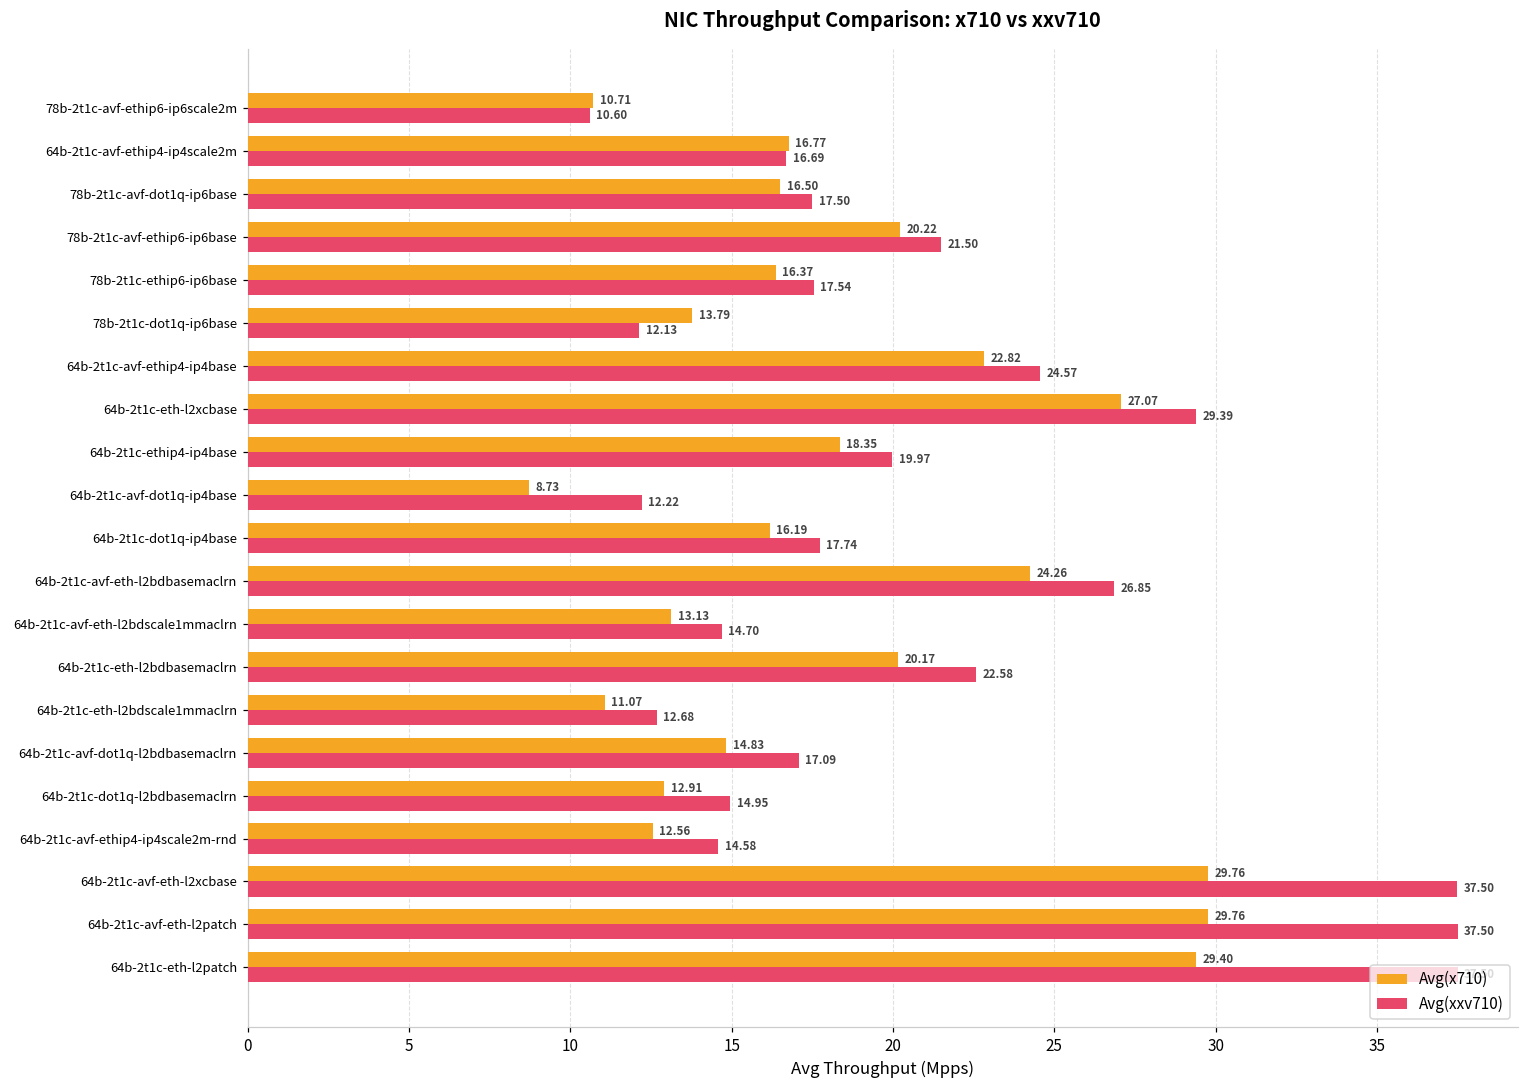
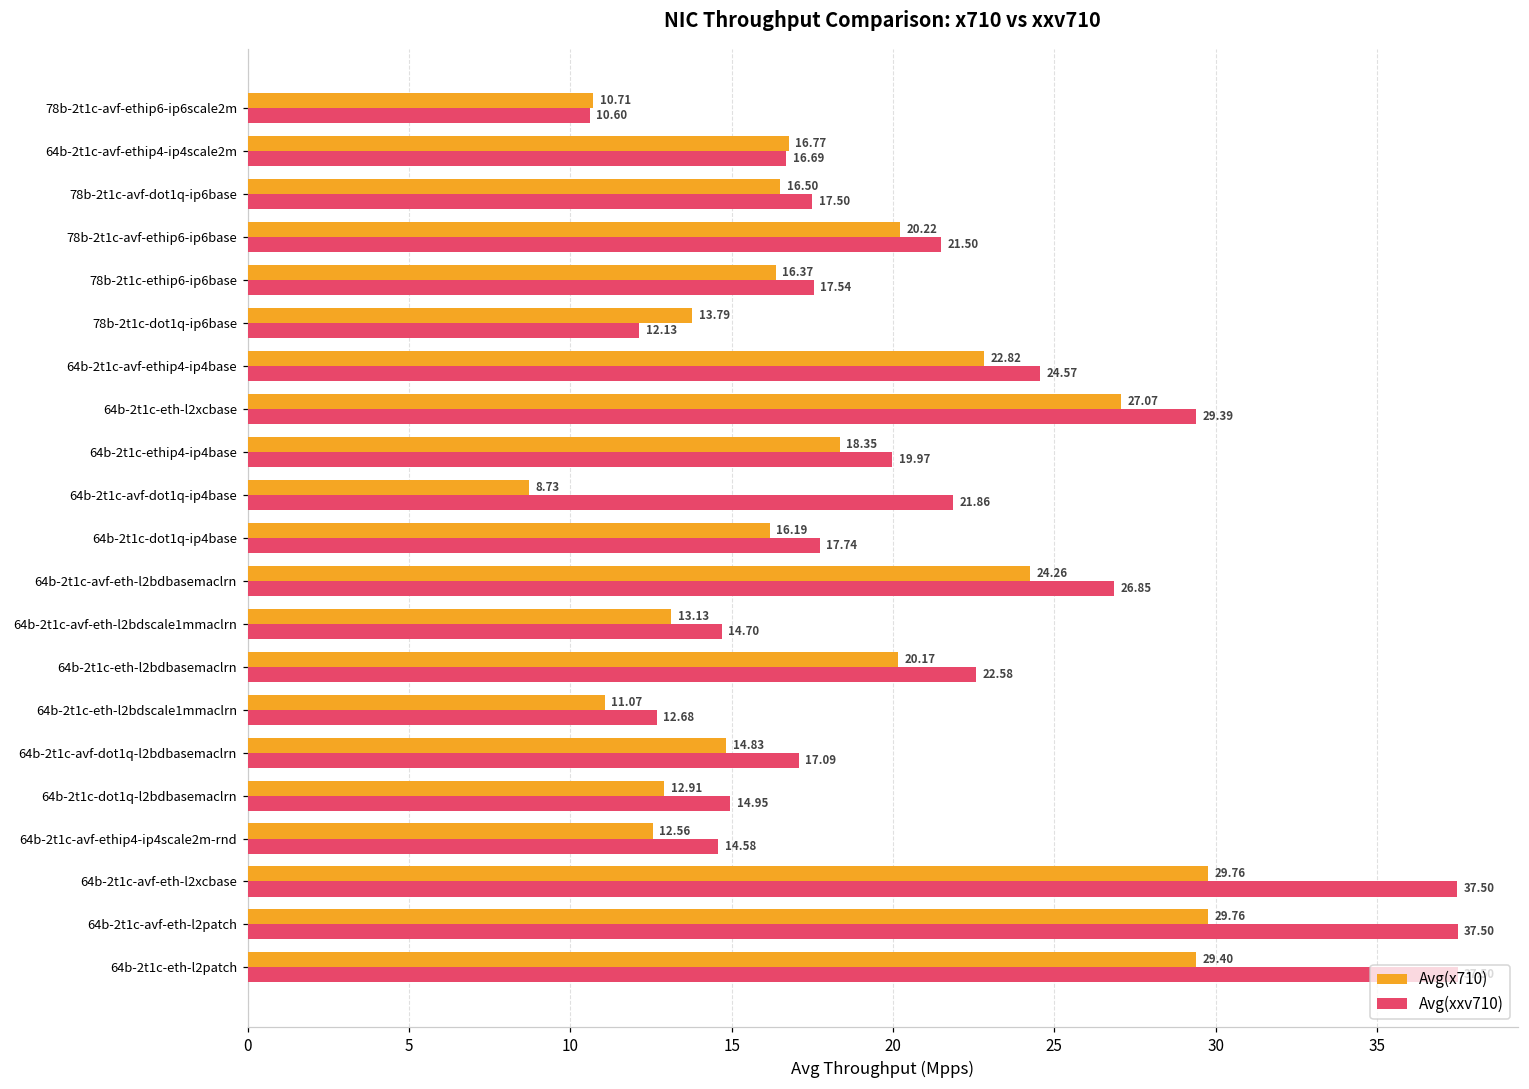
  {
    "Avg(x710)": {
      "78b-2t1c-avf-ethip6-ip6scale2m": 10.71,
      "64b-2t1c-avf-ethip4-ip4scale2m": 16.77,
      "78b-2t1c-avf-dot1q-ip6base": 16.50,
      "78b-2t1c-avf-ethip6-ip6base": 20.22,
      "78b-2t1c-ethip6-ip6base": 16.37,
      "78b-2t1c-dot1q-ip6base": 13.79,
      "64b-2t1c-avf-ethip4-ip4base": 22.82,
      "64b-2t1c-eth-l2xcbase": 27.07,
      "64b-2t1c-ethip4-ip4base": 18.35,
      "64b-2t1c-avf-dot1q-ip4base": 8.73,
      "64b-2t1c-dot1q-ip4base": 16.19,
      "64b-2t1c-avf-eth-l2bdbasemaclrn": 24.26,
      "64b-2t1c-avf-eth-l2bdscale1mmaclrn": 13.13,
      "64b-2t1c-eth-l2bdbasemaclrn": 20.17,
      "64b-2t1c-eth-l2bdscale1mmaclrn": 11.07,
      "64b-2t1c-avf-dot1q-l2bdbasemaclrn": 14.83,
      "64b-2t1c-dot1q-l2bdbasemaclrn": 12.91,
      "64b-2t1c-avf-ethip4-ip4scale2m-rnd": 12.56,
      "64b-2t1c-avf-eth-l2xcbase": 29.76,
      "64b-2t1c-avf-eth-l2patch": 29.76,
      "64b-2t1c-eth-l2patch": 29.40
    },
    "Avg(xxv710)": {
      "78b-2t1c-avf-ethip6-ip6scale2m": 10.60,
      "64b-2t1c-avf-ethip4-ip4scale2m": 16.69,
      "78b-2t1c-avf-dot1q-ip6base": 17.50,
      "78b-2t1c-avf-ethip6-ip6base": 21.50,
      "78b-2t1c-ethip6-ip6base": 17.54,
      "78b-2t1c-dot1q-ip6base": 12.13,
      "64b-2t1c-avf-ethip4-ip4base": 24.57,
      "64b-2t1c-eth-l2xcbase": 29.39,
      "64b-2t1c-ethip4-ip4base": 19.97,
-     "64b-2t1c-avf-dot1q-ip4base": 12.22,
+     "64b-2t1c-avf-dot1q-ip4base": 21.86,
      "64b-2t1c-dot1q-ip4base": 17.74,
      "64b-2t1c-avf-eth-l2bdbasemaclrn": 26.85,
      "64b-2t1c-avf-eth-l2bdscale1mmaclrn": 14.70,
      "64b-2t1c-eth-l2bdbasemaclrn": 22.58,
      "64b-2t1c-eth-l2bdscale1mmaclrn": 12.68,
      "64b-2t1c-avf-dot1q-l2bdbasemaclrn": 17.09,
      "64b-2t1c-dot1q-l2bdbasemaclrn": 14.95,
      "64b-2t1c-avf-ethip4-ip4scale2m-rnd": 14.58,
      "64b-2t1c-avf-eth-l2xcbase": 37.50,
      "64b-2t1c-avf-eth-l2patch": 37.50
    }
  }
